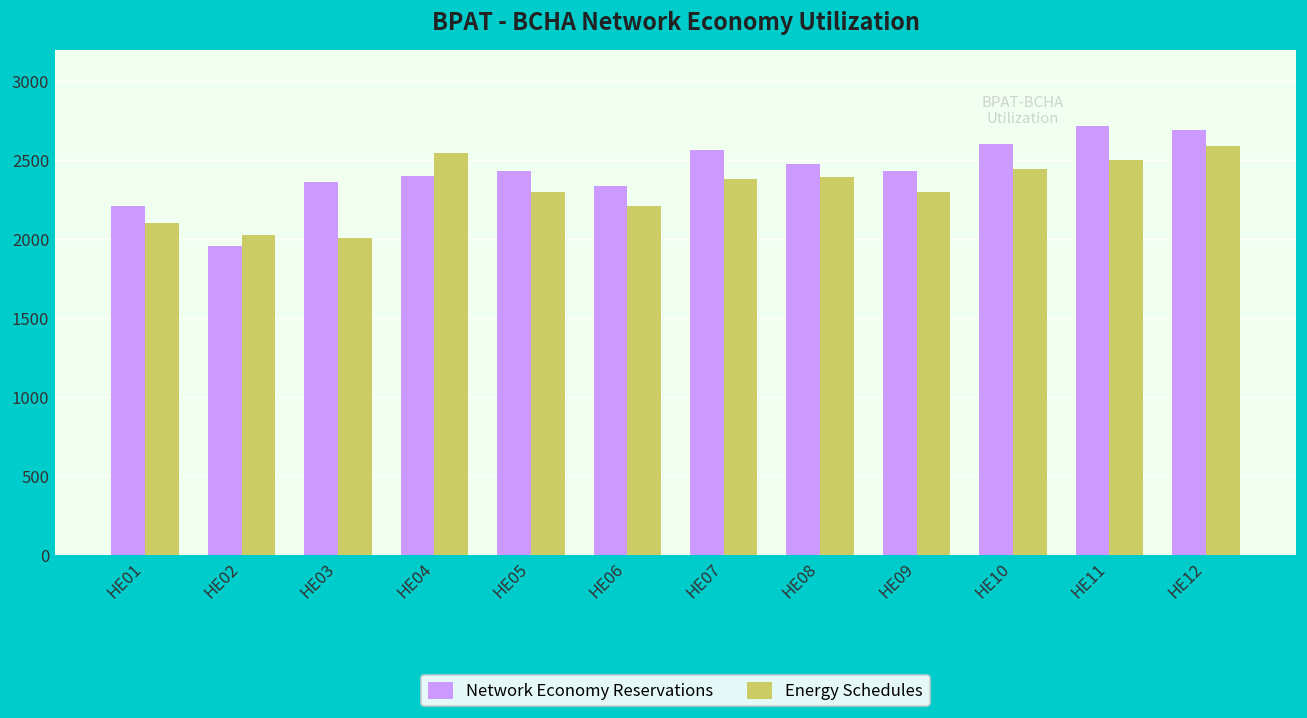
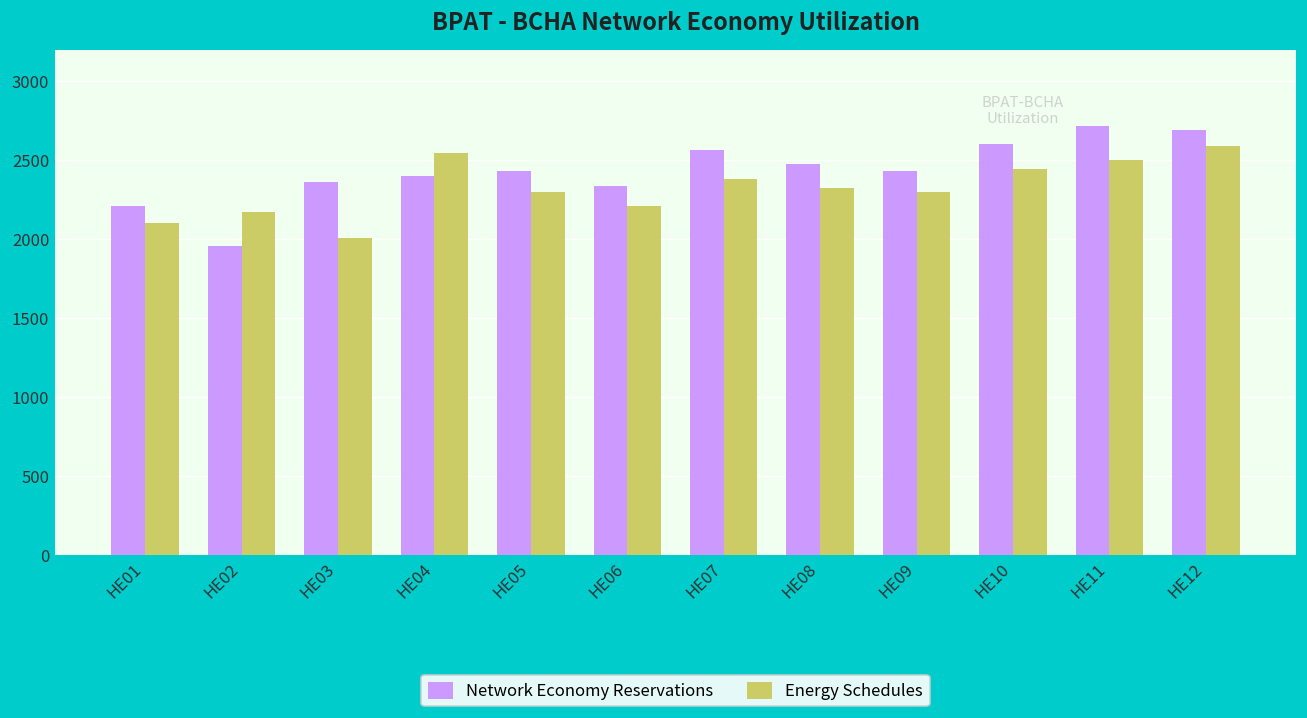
  {
    "Network Economy Reservations": {
      "HE01": 2210,
      "HE02": 1960,
      "HE03": 2360,
      "HE04": 2400,
      "HE05": 2440,
      "HE06": 2340,
      "HE07": 2570,
      "HE08": 2480,
      "HE09": 2430,
      "HE10": 2600,
      "HE11": 2720,
      "HE12": 2690
    },
    "Energy Schedules": {
      "HE01": 2110,
-     "HE02": 2030,
+     "HE02": 2170,
      "HE03": 2010,
      "HE04": 2550,
      "HE05": 2300,
      "HE06": 2210,
      "HE07": 2380,
-     "HE08": 2400,
+     "HE08": 2320,
      "HE09": 2300,
      "HE10": 2450,
      "HE11": 2510,
      "HE12": 2590
    }
  }
